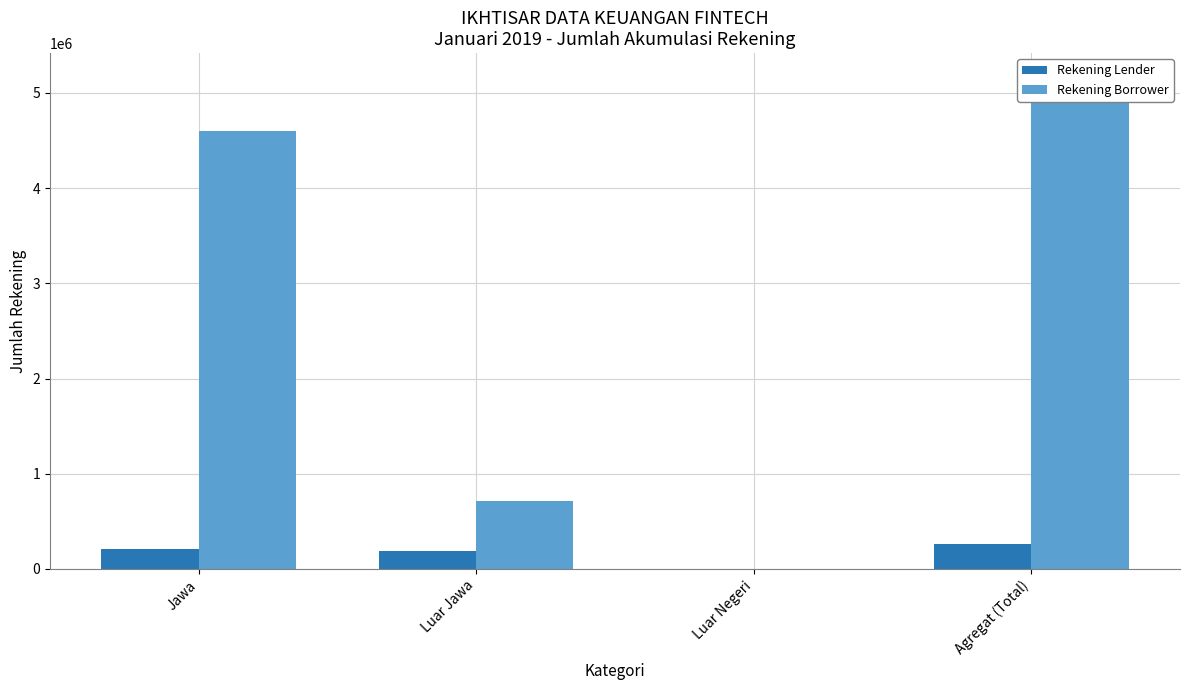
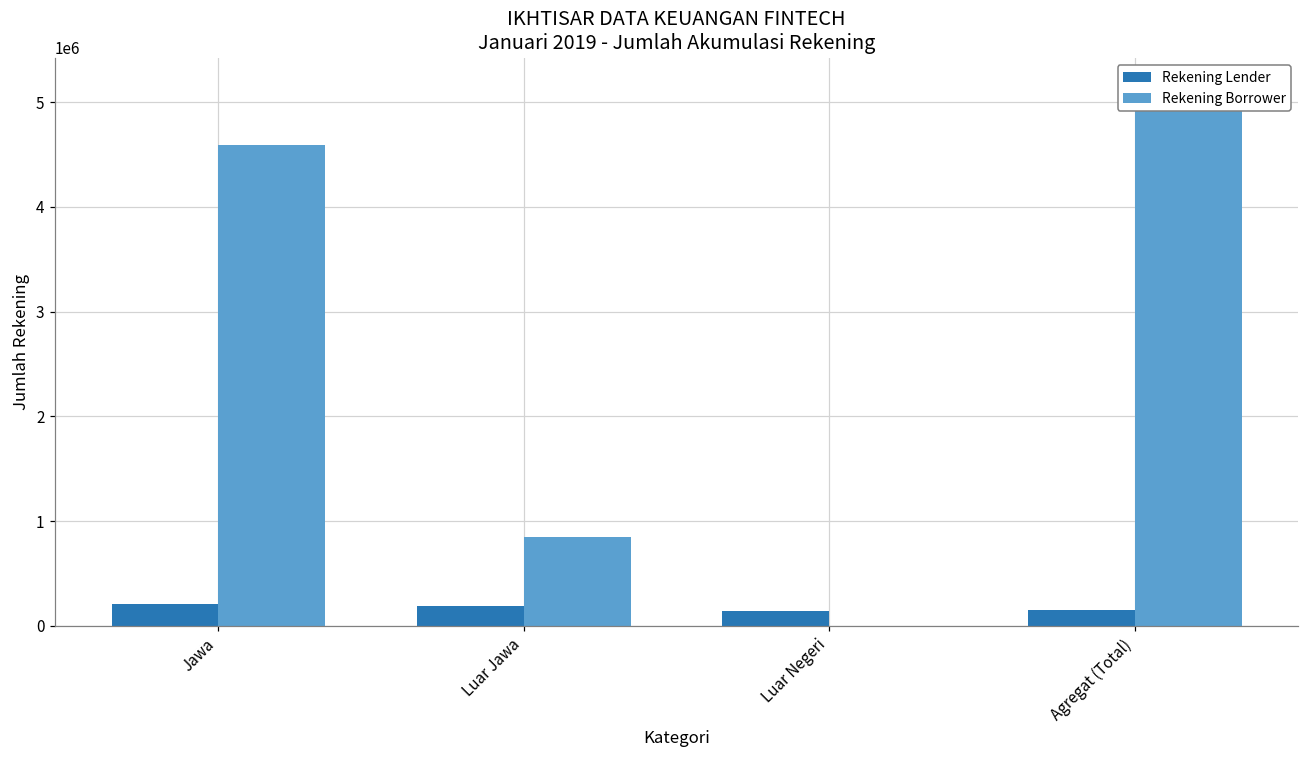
  {
    "Rekening Lender": {
      "Jawa": 200000,
      "Luar Jawa": 200000,
-     "Luar Negeri": 0,
-     "Agregat (Total)": 300000
+     "Luar Negeri": 100000,
+     "Agregat (Total)": 200000
    },
    "Rekening Borrower": {
      "Jawa": 4600000,
-     "Luar Jawa": 700000,
+     "Luar Jawa": 800000,
      "Luar Negeri": 0
    }
  }
